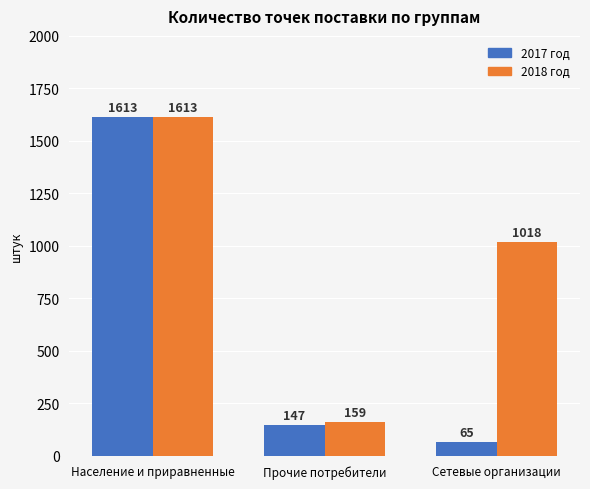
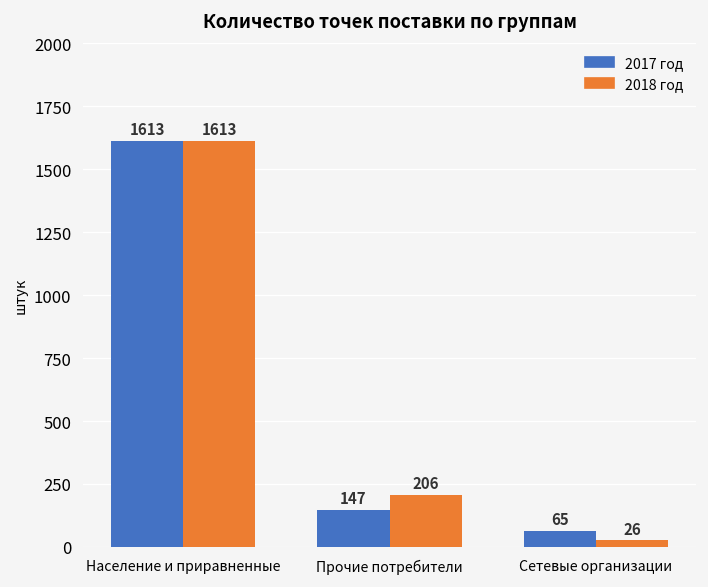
  {
    "2017 год": {
      "Население и приравненные": 1613,
      "Прочие потребители": 147,
      "Сетевые организации": 65
    },
    "2018 год": {
      "Население и приравненные": 1613,
-     "Прочие потребители": 159,
-     "Сетевые организации": 1018
+     "Прочие потребители": 206,
+     "Сетевые организации": 26
    }
  }
